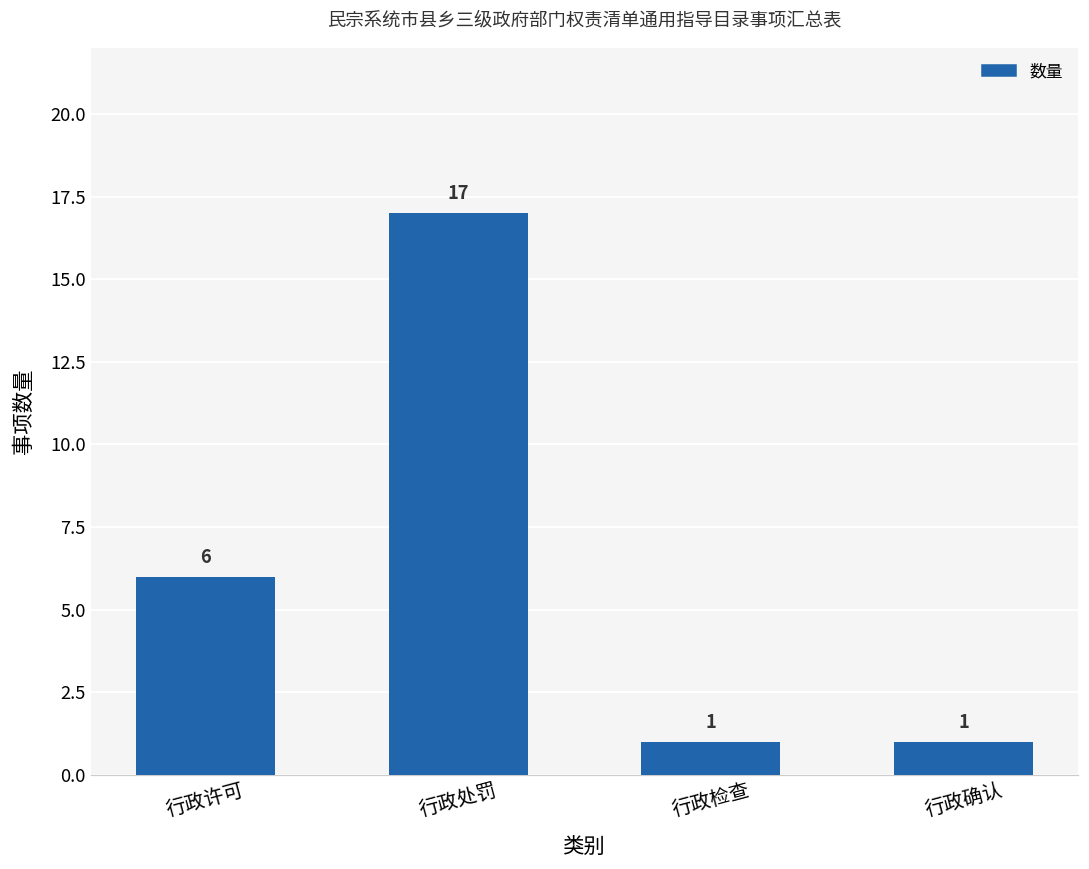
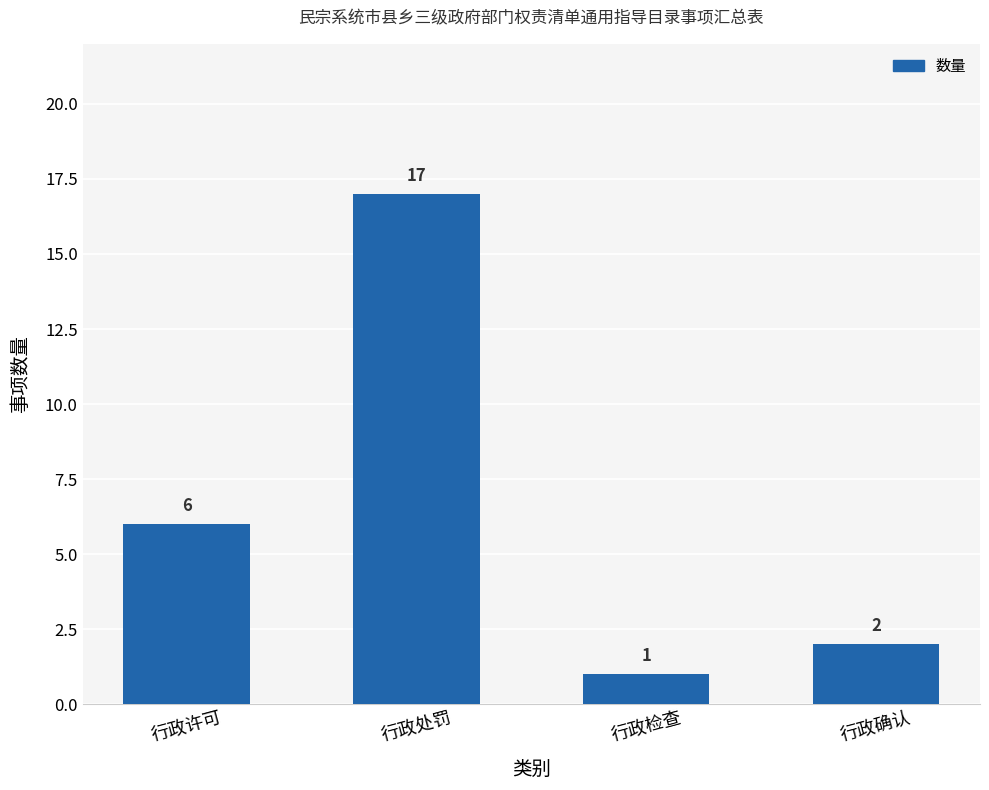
  {
    "行政许可": 6,
    "行政处罚": 17,
    "行政检查": 1,
-   "行政确认": 1
+   "行政确认": 2
  }
